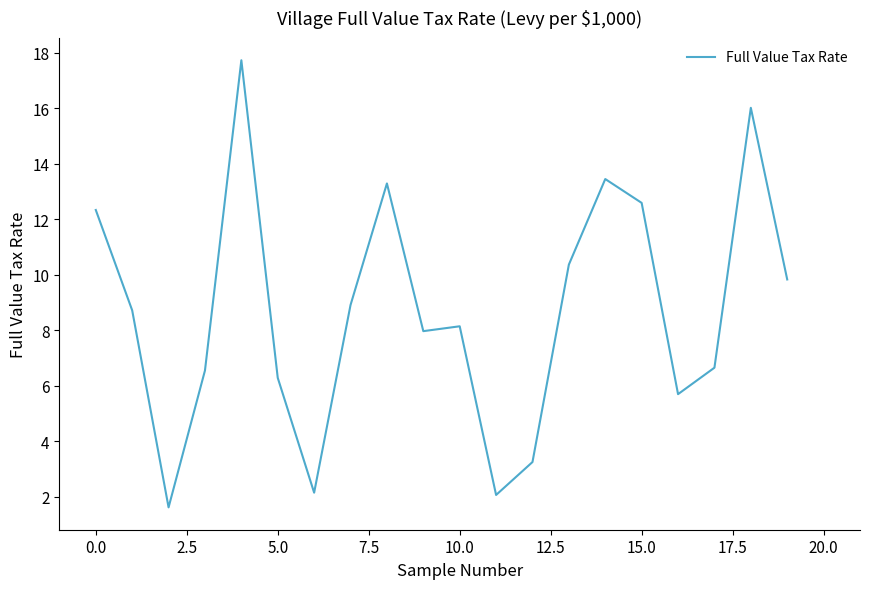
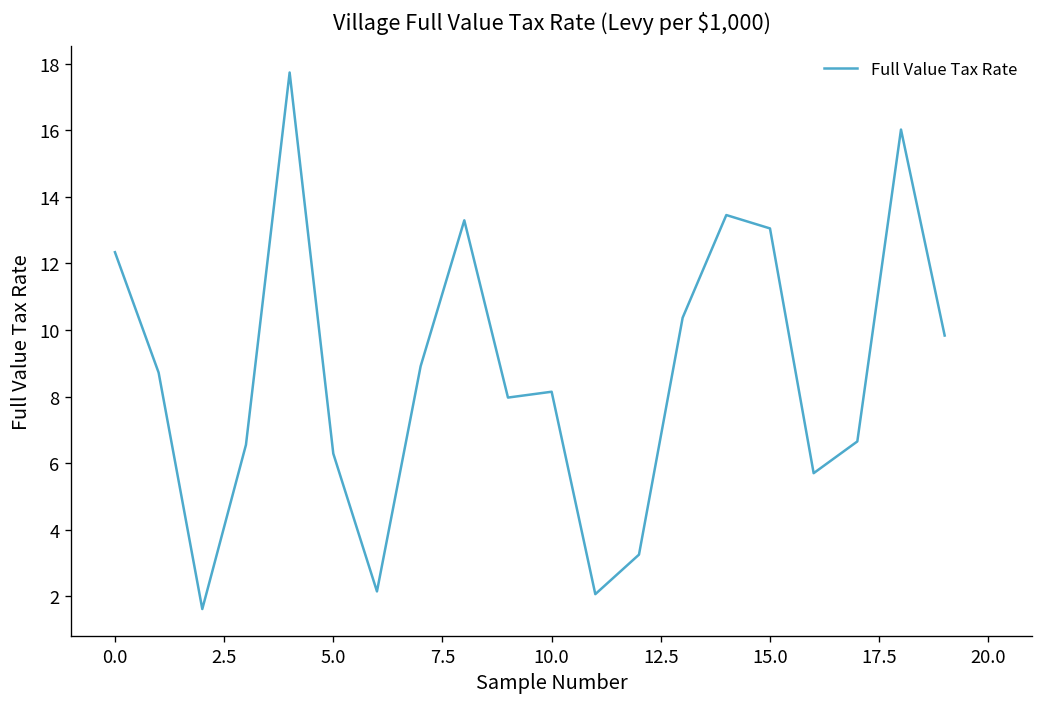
  {
    "0.0": 12.3,
    "5.0": 6.3,
    "10.0": 8.1,
-   "15.0": 12.6
+   "15.0": 13.0
  }
